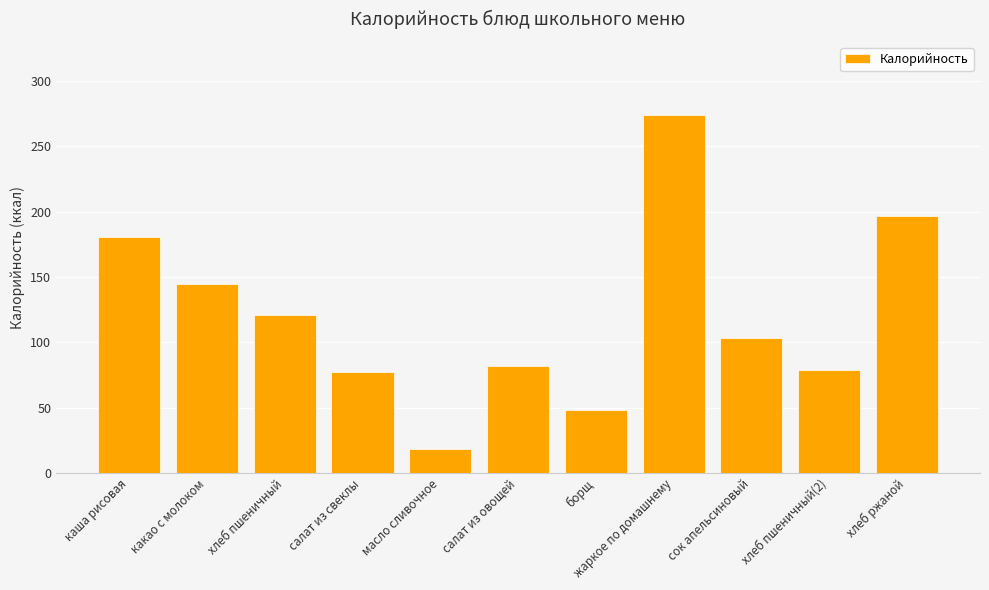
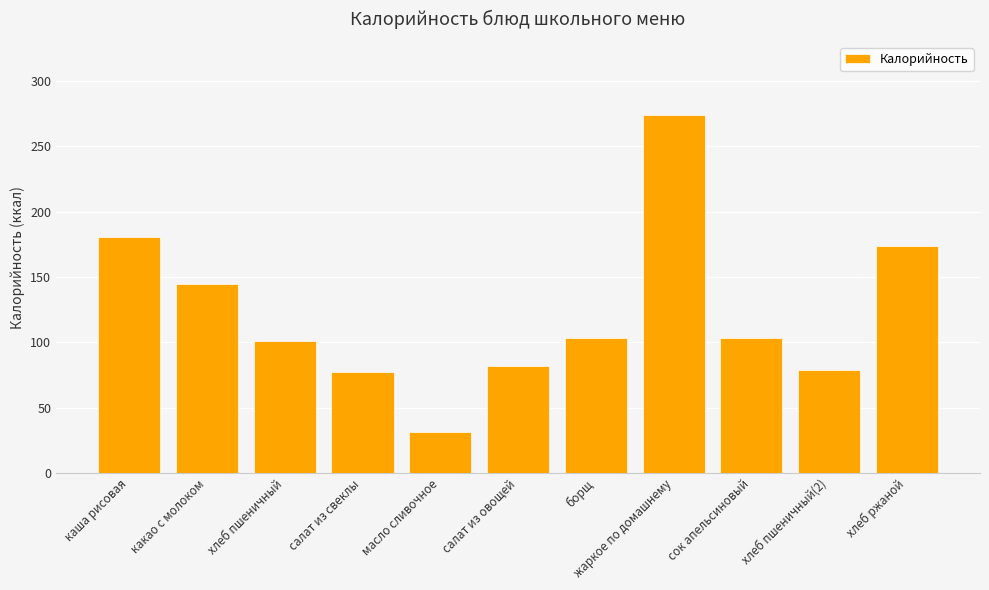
  {
    "каша рисовая": 181,
    "какао с молоком": 145,
-   "хлеб пшеничный": 121,
+   "хлеб пшеничный": 101,
    "салат из свеклы": 77,
-   "масло сливочное": 18,
+   "масло сливочное": 31,
    "салат из овощей": 82,
-   "борщ": 48,
+   "борщ": 103,
    "жаркое по домашнему": 274,
    "сок апельсиновый": 103,
    "хлеб пшеничный(2)": 79,
-   "хлеб ржаной": 197
+   "хлеб ржаной": 174
  }
